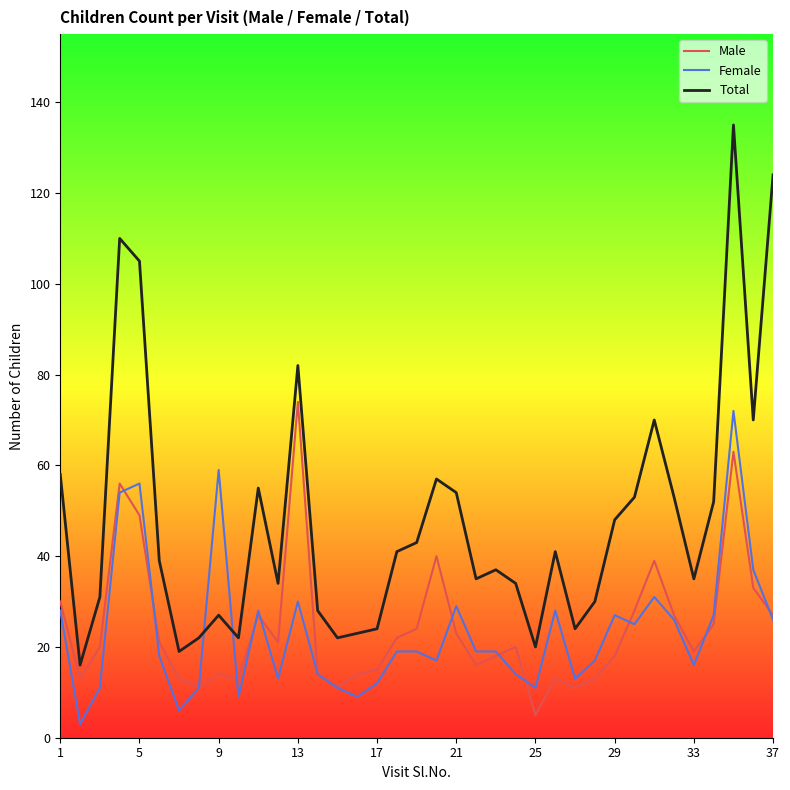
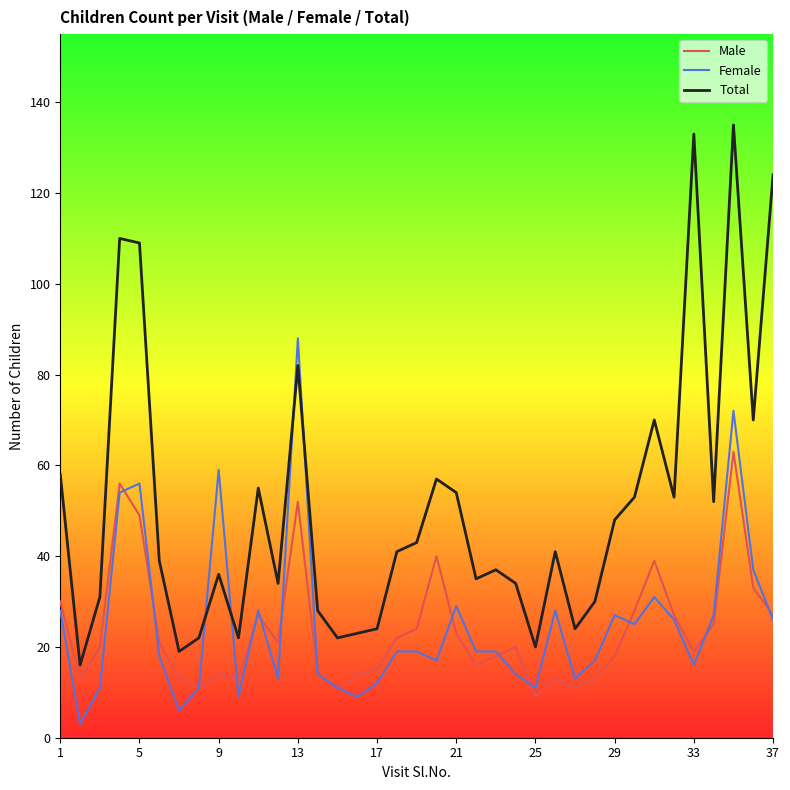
  {
    "Male": {
      "1": 30,
      "5": 49,
      "9": 14,
-     "13": 74,
+     "13": 52,
      "17": 15,
      "21": 23,
-     "25": 5,
+     "25": 9,
      "29": 18,
      "33": 19,
      "37": 27
    },
    "Female": {
      "1": 28,
      "5": 56,
      "9": 59,
-     "13": 30,
+     "13": 88,
      "17": 12,
      "21": 29,
      "25": 11,
      "29": 27,
      "33": 16,
      "37": 26
    },
    "Total": {
      "1": 58,
-     "5": 105,
-     "9": 27,
+     "5": 109,
+     "9": 36,
      "13": 82,
      "17": 24,
      "21": 54,
      "25": 20,
      "29": 48,
-     "33": 35,
+     "33": 133,
      "37": 124
    }
  }
